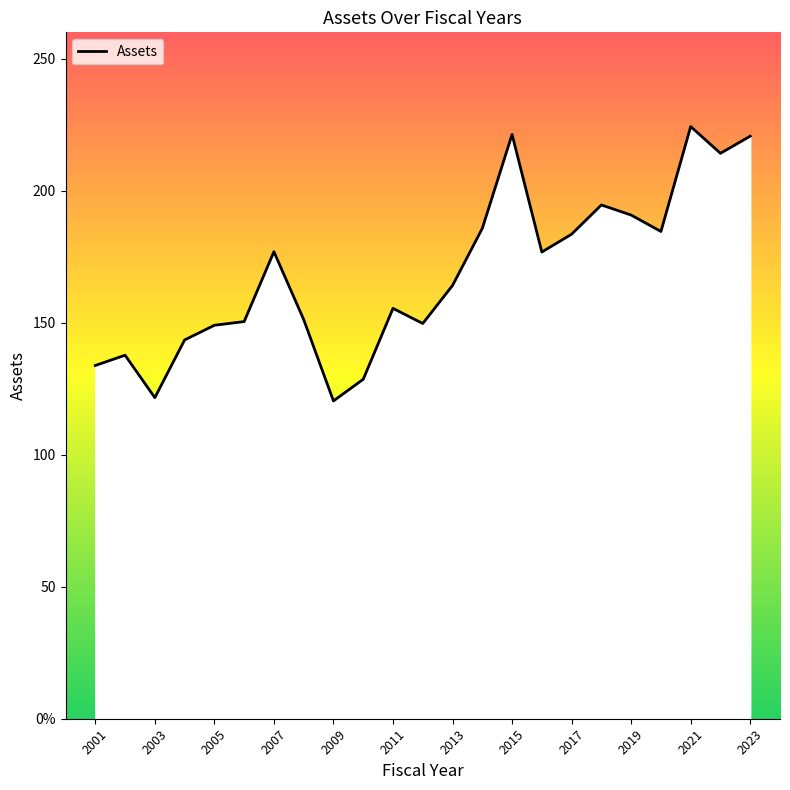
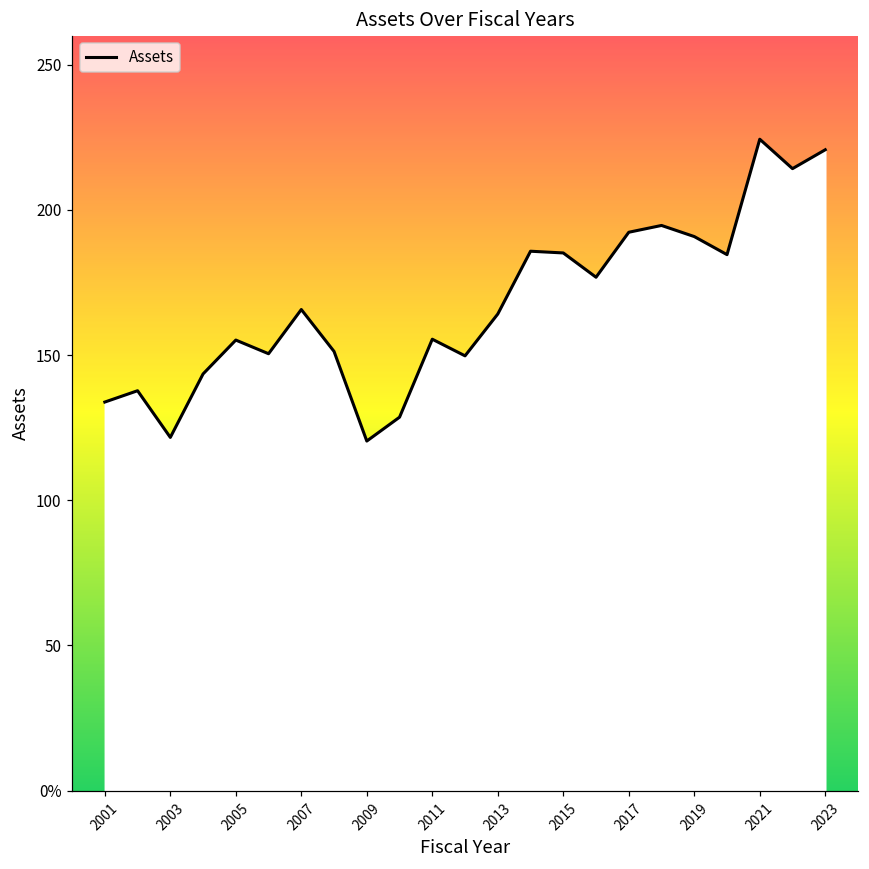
  {
    "2001": 134,
    "2003": 122,
-   "2005": 149,
-   "2007": 177,
+   "2005": 155,
+   "2007": 166,
    "2009": 120,
    "2011": 155,
    "2013": 164,
-   "2015": 221,
-   "2017": 184,
+   "2015": 185,
+   "2017": 192,
    "2019": 191,
    "2021": 224,
    "2023": 221
  }
